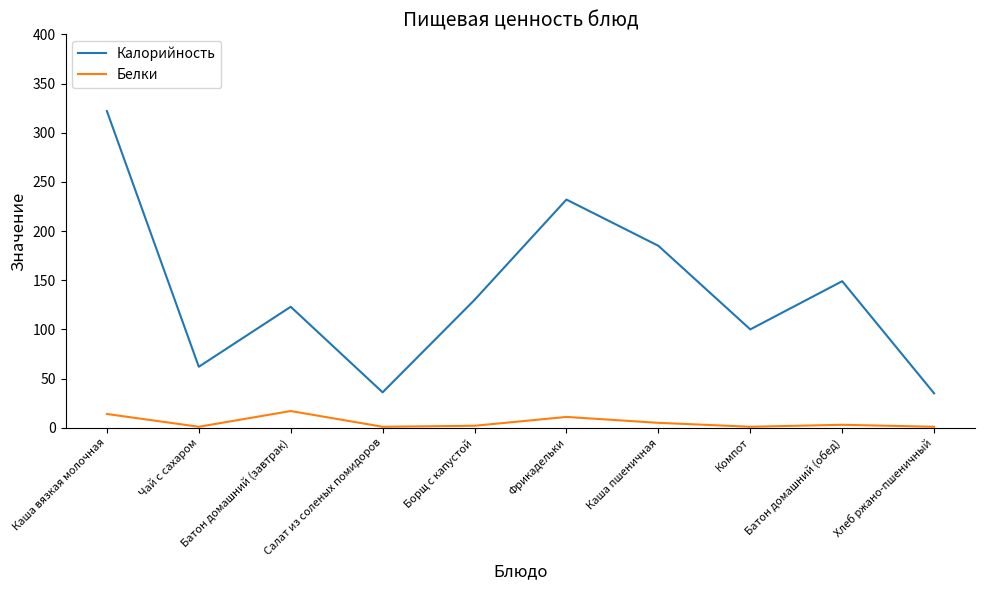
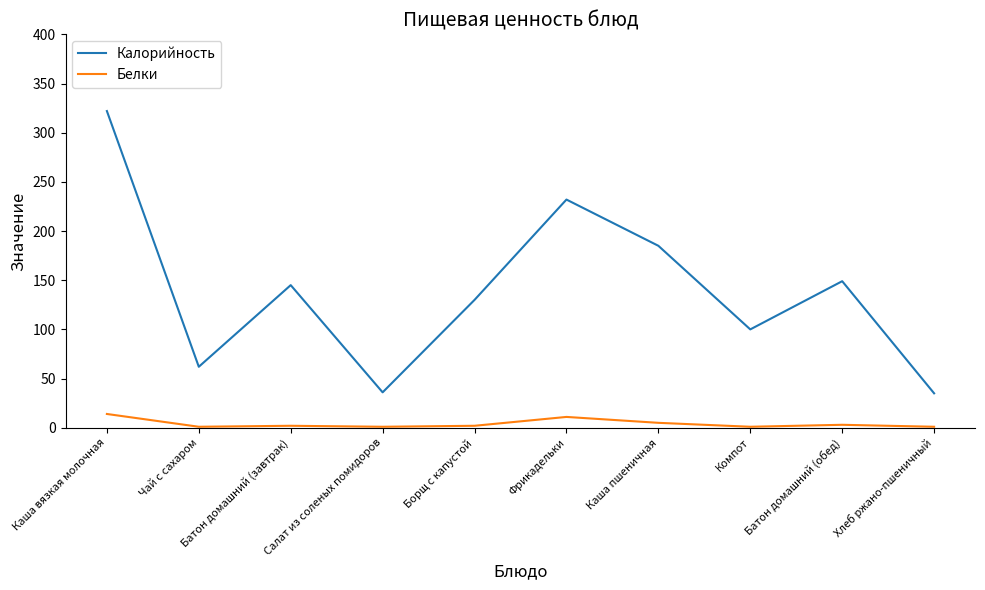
  {
    "Калорийность": {
      "Каша вязкая молочная": 320,
      "Чай с сахаром": 60,
-     "Батон домашний (завтрак)": 120,
+     "Батон домашний (завтрак)": 150,
      "Салат из соленых помидоров": 40,
      "Борщ с капустой": 130,
      "Фрикадельки": 230,
      "Каша пшеничная": 190,
      "Компот": 100,
      "Батон домашний (обед)": 150,
      "Хлеб ржано-пшеничный": 40
    },
    "Белки": {
      "Каша вязкая молочная": 10,
      "Чай с сахаром": 0,
-     "Батон домашний (завтрак)": 20,
+     "Батон домашний (завтрак)": 0,
      "Салат из соленых помидоров": 0,
      "Борщ с капустой": 0,
      "Фрикадельки": 10,
      "Каша пшеничная": 10,
      "Компот": 0,
      "Батон домашний (обед)": 0,
      "Хлеб ржано-пшеничный": 0
    }
  }
